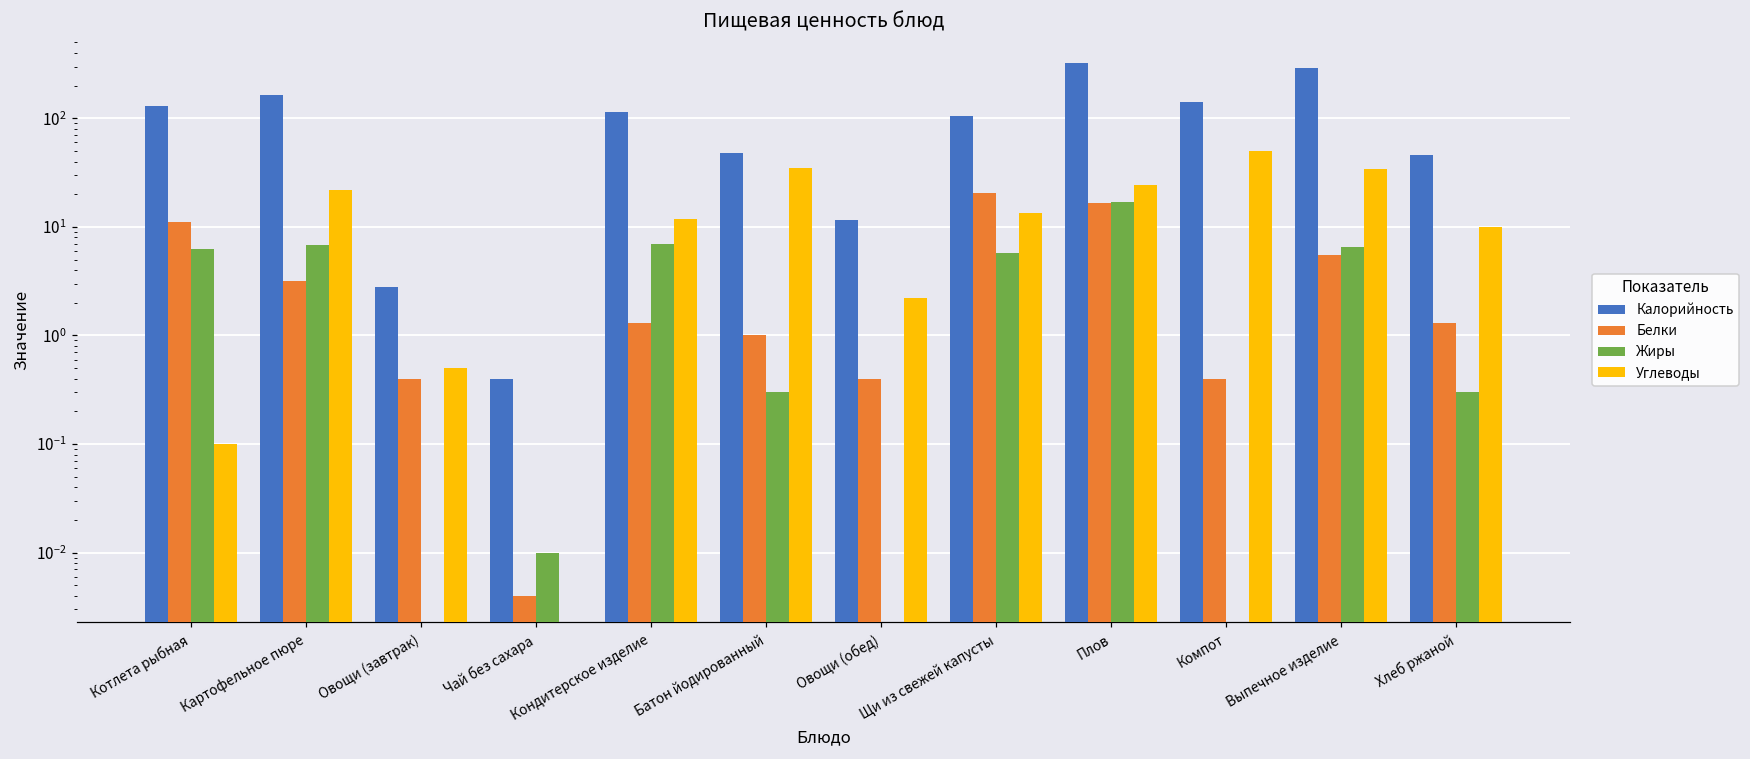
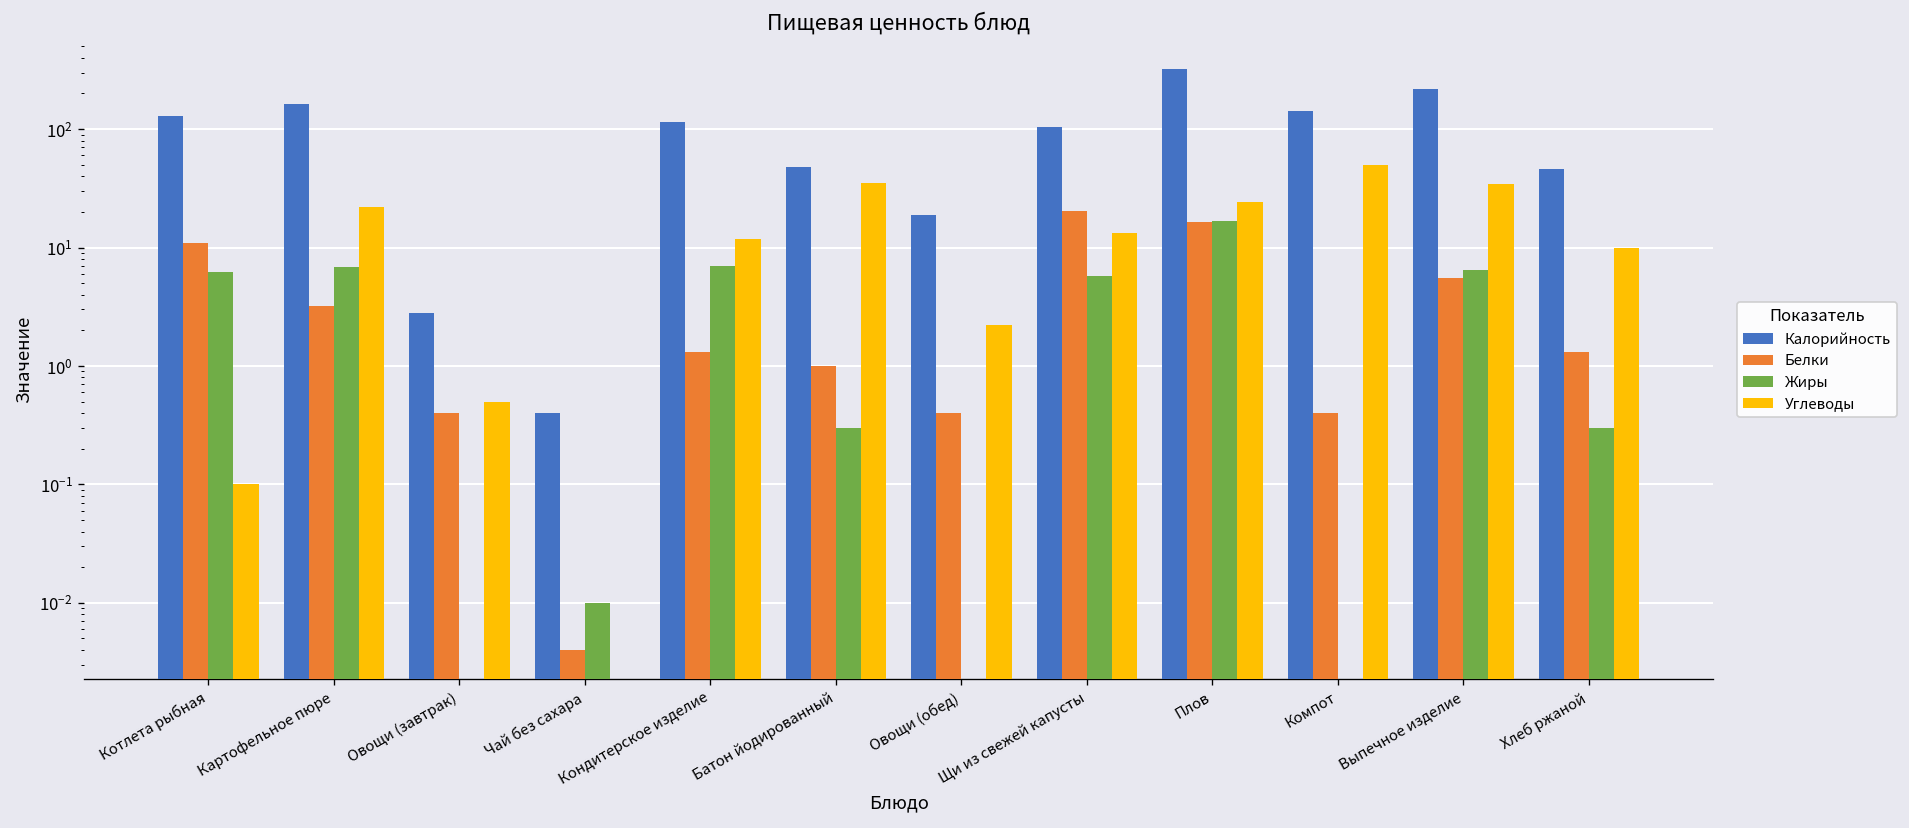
  {
    "Калорийность": {
      "Котлета рыбная": 130,
      "Картофельное пюре": 160,
      "Овощи (завтрак)": 2.8,
      "Чай без сахара": 0.40,
      "Кондитерское изделие": 120,
      "Батон йодированный": 50,
-     "Овощи (обед)": 12,
+     "Овощи (обед)": 19,
      "Щи из свежей капусты": 100,
      "Плов": 320,
      "Компот": 140,
-     "Выпечное изделие": 290,
+     "Выпечное изделие": 220,
      "Хлеб ржаной": 50
    },
    "Белки": {
      "Котлета рыбная": 11,
      "Картофельное пюре": 3.2,
      "Овощи (завтрак)": 0.40,
      "Чай без сахара": 0.0040,
      "Кондитерское изделие": 1.3,
      "Батон йодированный": 1,
      "Овощи (обед)": 0.40,
      "Щи из свежей капусты": 20,
      "Плов": 17,
      "Компот": 0.40,
      "Выпечное изделие": 6,
      "Хлеб ржаной": 1.3
    },
    "Жиры": {
      "Котлета рыбная": 6,
      "Картофельное пюре": 7,
      "Чай без сахара": 0.010,
      "Кондитерское изделие": 7,
      "Батон йодированный": 0.30,
      "Щи из свежей капусты": 6,
      "Плов": 17,
      "Выпечное изделие": 7,
      "Хлеб ржаной": 0.30
    },
    "Углеводы": {
      "Котлета рыбная": 0.10,
      "Картофельное пюре": 22,
      "Овощи (завтрак)": 0.5,
      "Кондитерское изделие": 12,
      "Батон йодированный": 35,
      "Овощи (обед)": 2.2,
      "Щи из свежей капусты": 13,
      "Плов": 24,
      "Компот": 50,
      "Выпечное изделие": 34,
      "Хлеб ржаной": 10
    }
  }
